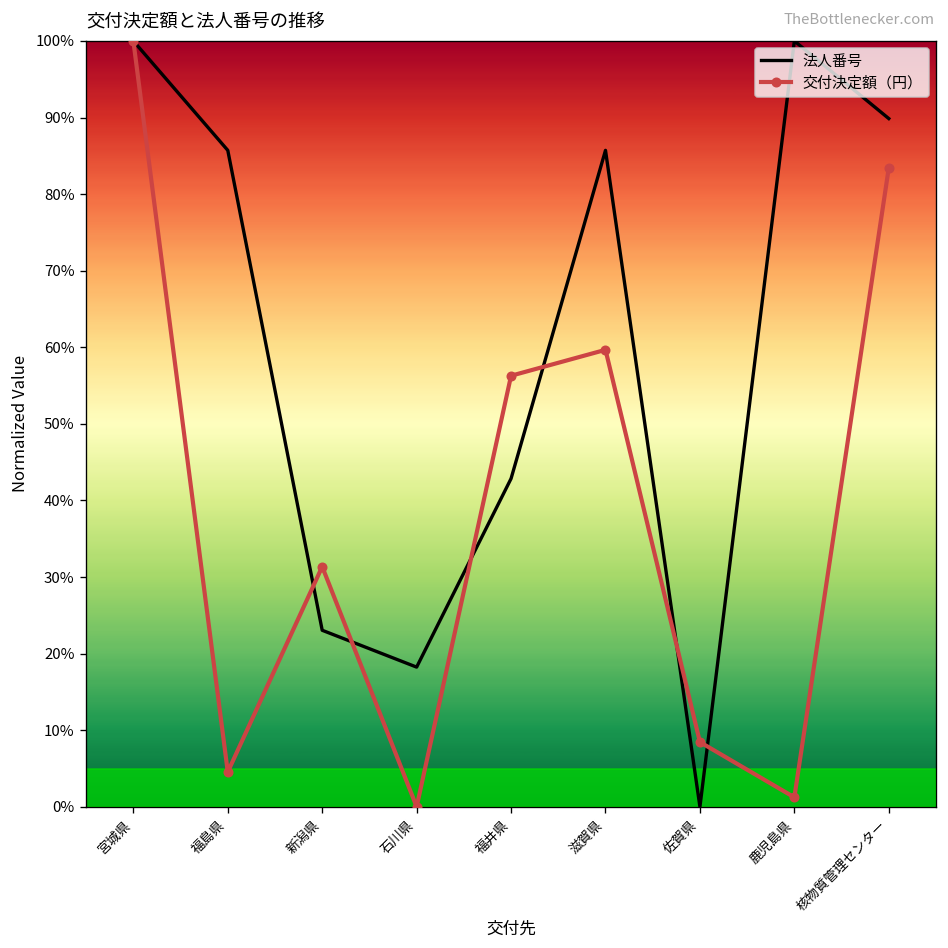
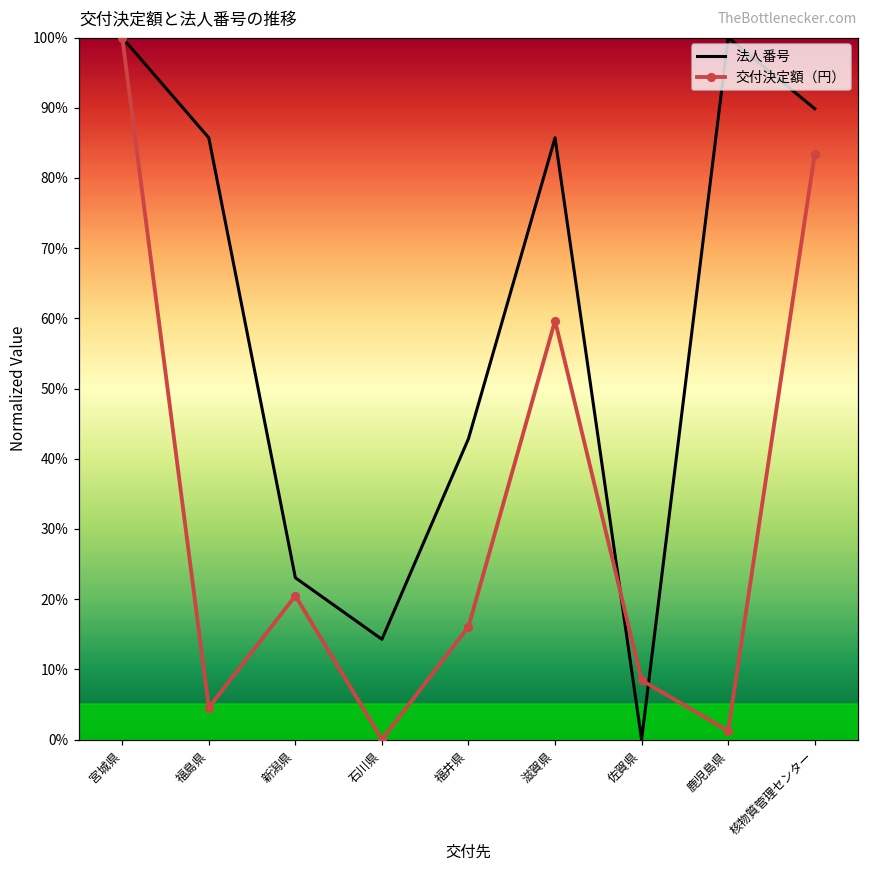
  {
    "法人番号": {
      "福島県": "86%",
      "新潟県": "23%",
-     "石川県": "18%",
+     "石川県": "14%",
      "福井県": "43%",
      "滋賀県": "86%",
      "鹿児島県": "100%",
      "核物質管理センター": "90%"
    },
    "交付決定額（円）": {
-     "新潟県": "31%",
-     "福井県": "56%",
+     "新潟県": "20%",
+     "福井県": "16%",
      "滋賀県": "60%",
      "佐賀県": "8%",
      "核物質管理センター": "83%"
    }
  }
